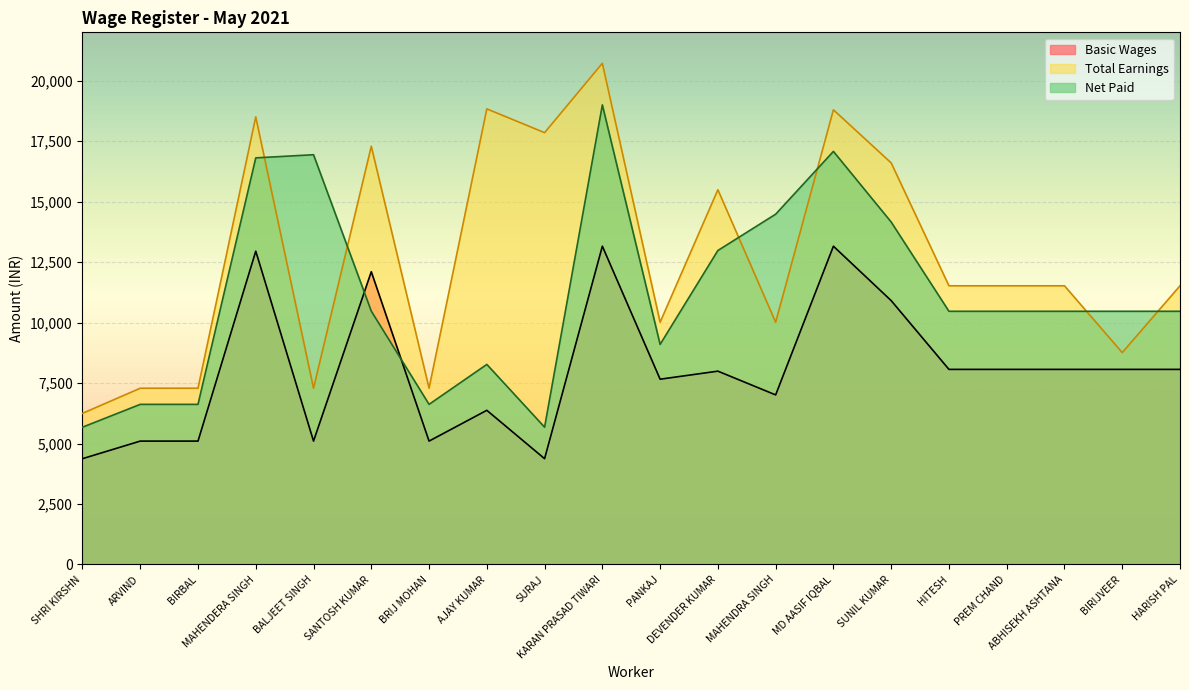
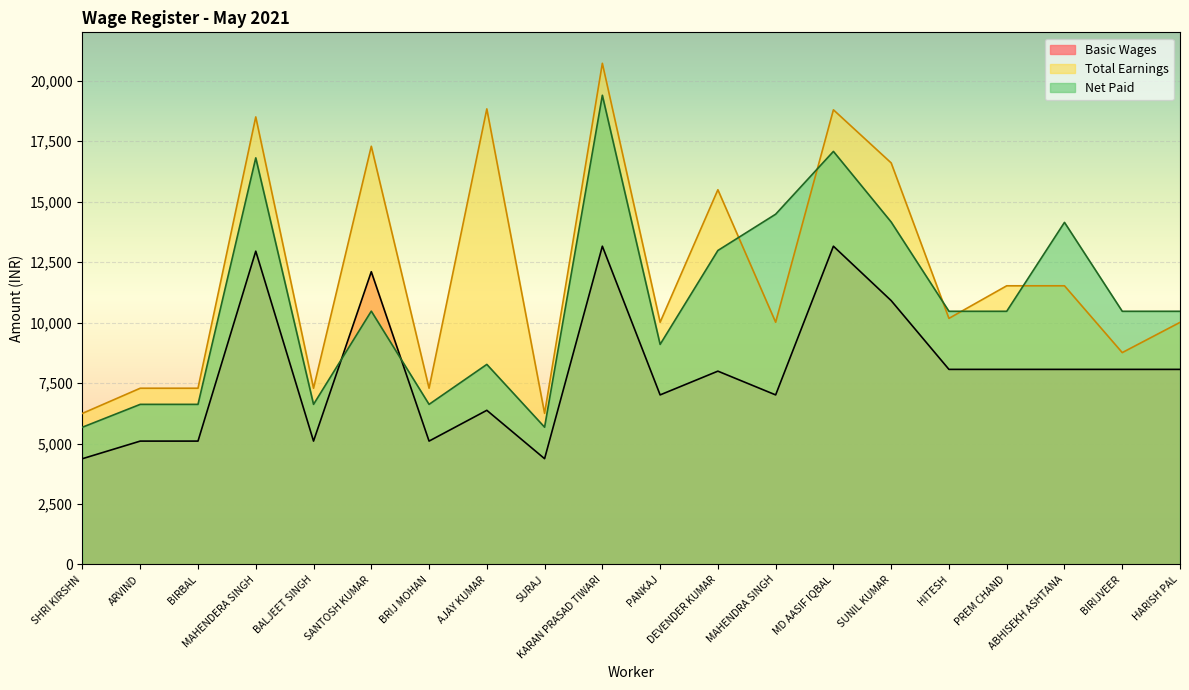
  {
    "Basic Wages": {
      "SHRI KIRSHN": "4,400",
      "ARVIND": "5,100",
      "BIRBAL": "5,100",
      "MAHENDERA SINGH": "13,000",
      "BALJEET SINGH": "5,100",
      "SANTOSH KUMAR": "12,100",
      "BRIJ MOHAN": "5,100",
      "AJAY KUMAR": "6,400",
      "SURAJ": "4,400",
      "KARAN PRASAD TIWARI": "13,200",
-     "PANKAJ": "7,700",
+     "PANKAJ": "7,000",
      "DEVENDER KUMAR": "8,000",
      "MAHENDRA SINGH": "7,000",
      "MD AASIF IQBAL": "13,200",
      "SUNIL KUMAR": "10,900",
      "HITESH": "8,100",
      "PREM CHAND": "8,100",
      "ABHISEKH ASHTANA": "8,100",
      "BIRIJVEER": "8,100",
      "HARISH PAL": "8,100"
    },
    "Total Earnings": {
      "SHRI KIRSHN": "6,200",
      "ARVIND": "7,300",
      "BIRBAL": "7,300",
      "MAHENDERA SINGH": "18,500",
      "BALJEET SINGH": "7,300",
      "SANTOSH KUMAR": "17,300",
      "BRIJ MOHAN": "7,300",
      "AJAY KUMAR": "18,800",
-     "SURAJ": "17,900",
+     "SURAJ": "6,200",
      "KARAN PRASAD TIWARI": "20,700",
      "PANKAJ": "10,000",
      "DEVENDER KUMAR": "15,500",
      "MAHENDRA SINGH": "10,000",
      "MD AASIF IQBAL": "18,800",
      "SUNIL KUMAR": "16,600",
-     "HITESH": "11,500",
+     "HITESH": "10,200",
      "PREM CHAND": "11,500",
      "ABHISEKH ASHTANA": "11,500",
      "BIRIJVEER": "8,800",
-     "HARISH PAL": "11,500"
+     "HARISH PAL": "10,000"
    },
    "Net Paid": {
      "SHRI KIRSHN": "5,700",
      "ARVIND": "6,600",
      "BIRBAL": "6,600",
      "MAHENDERA SINGH": "16,800",
-     "BALJEET SINGH": "16,900",
+     "BALJEET SINGH": "6,600",
      "SANTOSH KUMAR": "10,500",
      "BRIJ MOHAN": "6,600",
      "AJAY KUMAR": "8,300",
      "SURAJ": "5,700",
-     "KARAN PRASAD TIWARI": "19,000",
+     "KARAN PRASAD TIWARI": "19,400",
      "PANKAJ": "9,100",
      "DEVENDER KUMAR": "13,000",
      "MAHENDRA SINGH": "14,500",
      "MD AASIF IQBAL": "17,100",
      "SUNIL KUMAR": "14,200",
      "HITESH": "10,500",
      "PREM CHAND": "10,500",
-     "ABHISEKH ASHTANA": "10,500",
+     "ABHISEKH ASHTANA": "14,100",
      "BIRIJVEER": "10,500",
      "HARISH PAL": "10,500"
    }
  }
